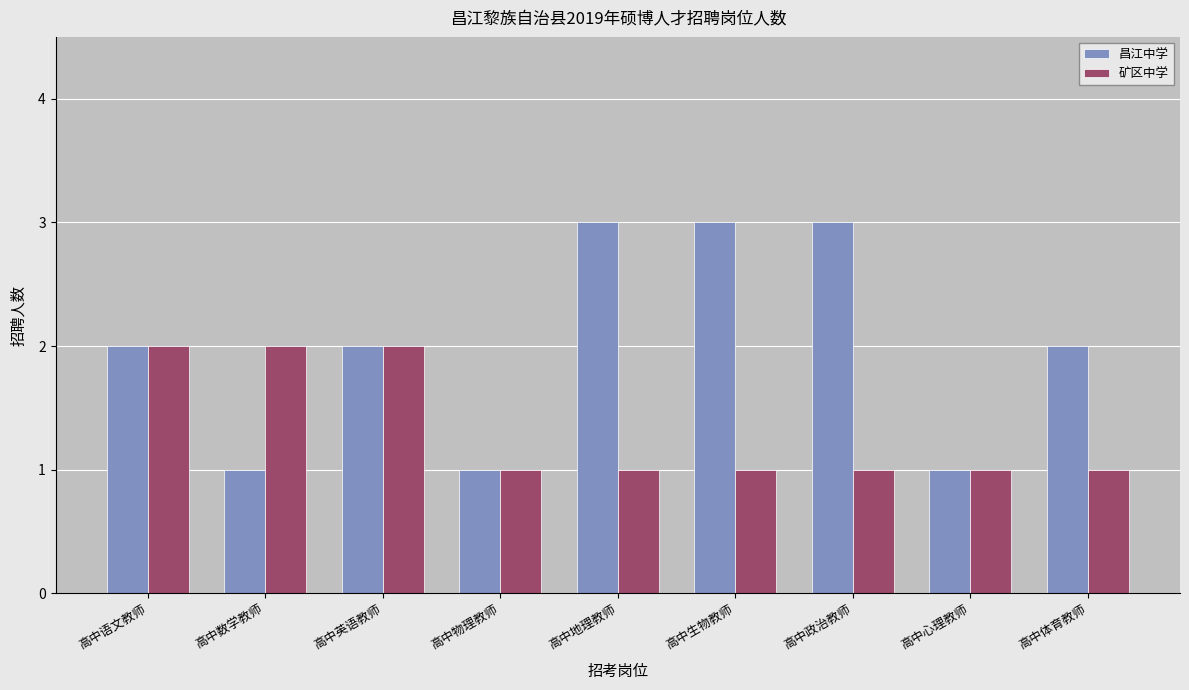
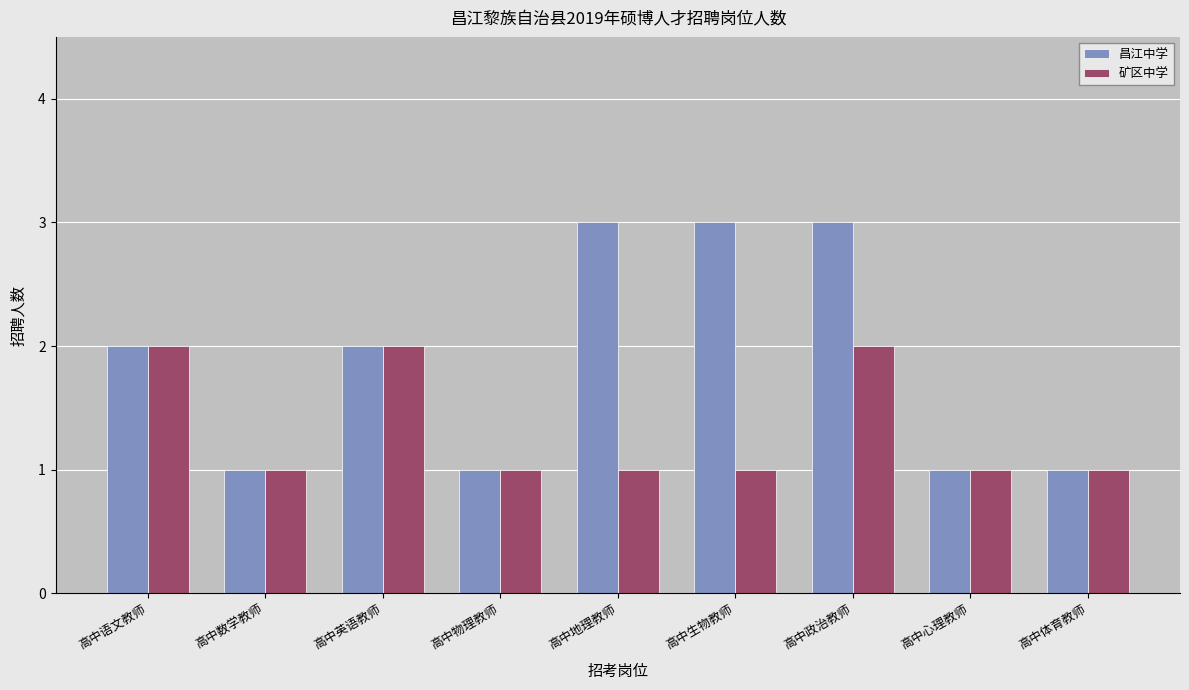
  {
    "昌江中学": {
      "高中语文教师": 2,
      "高中数学教师": 1,
      "高中英语教师": 2,
      "高中物理教师": 1,
      "高中地理教师": 3,
      "高中生物教师": 3,
      "高中政治教师": 3,
      "高中心理教师": 1,
-     "高中体育教师": 2
+     "高中体育教师": 1
    },
    "矿区中学": {
      "高中语文教师": 2,
-     "高中数学教师": 2,
+     "高中数学教师": 1,
      "高中英语教师": 2,
      "高中物理教师": 1,
      "高中地理教师": 1,
      "高中生物教师": 1,
-     "高中政治教师": 1,
+     "高中政治教师": 2,
      "高中心理教师": 1,
      "高中体育教师": 1
    }
  }
